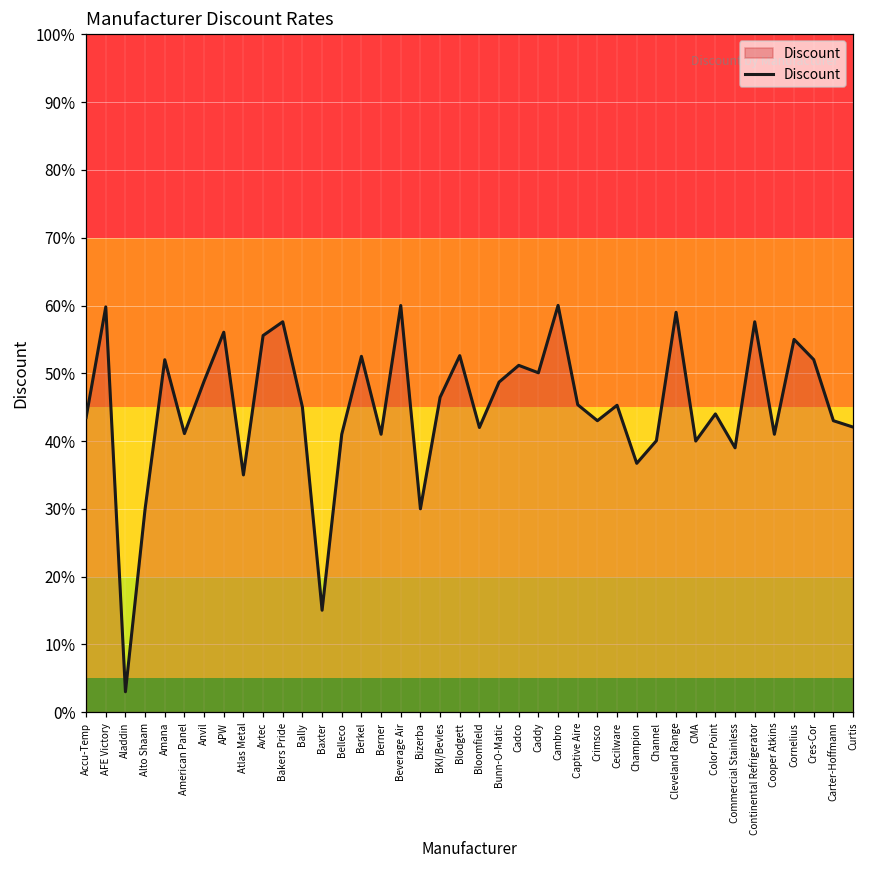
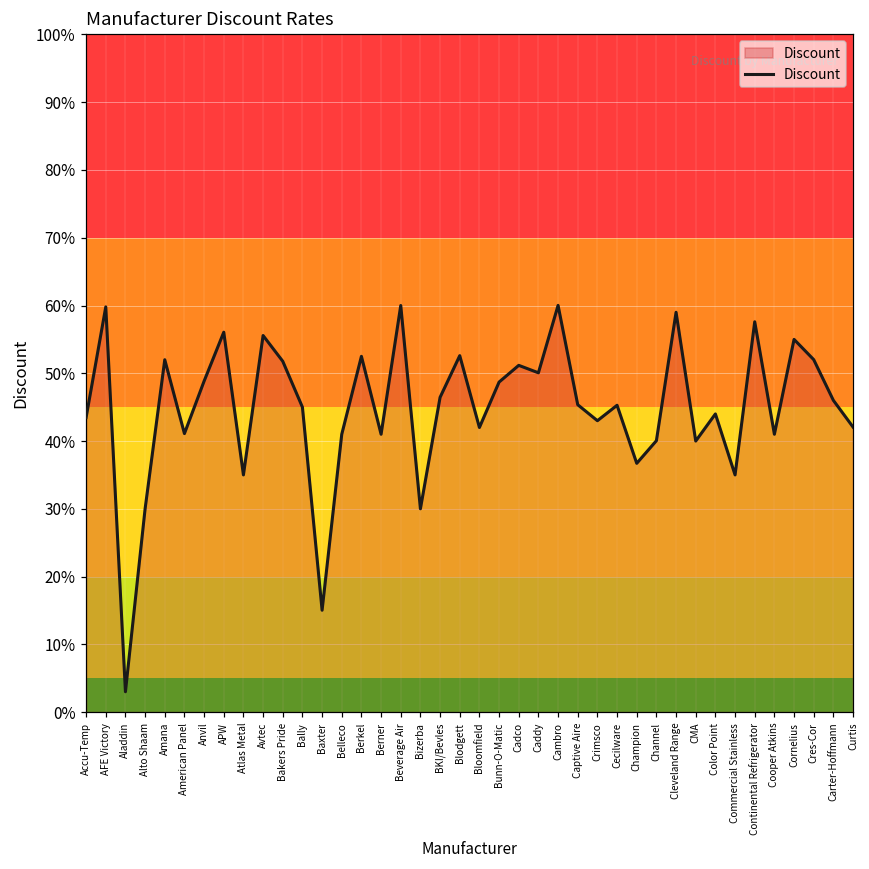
  {
    "Accu-Temp": "43%",
    "AFE Victory": "60%",
    "Aladdin": "3%",
    "Alto Shaam": "30%",
    "Amana": "52%",
    "American Panel": "41%",
    "Anvil": "49%",
    "APW": "56%",
    "Atlas Metal": "35%",
    "Avtec": "56%",
-   "Bakers Pride": "58%",
+   "Bakers Pride": "52%",
    "Bally": "45%",
    "Baxter": "15%",
    "Belleco": "41%",
    "Berkel": "53%",
    "Berner": "41%",
    "Beverage Air": "60%",
    "Bizerba": "30%",
    "BKI/Bevles": "46%",
    "Blodgett": "53%",
    "Bloomfield": "42%",
    "Bunn-O-Matic": "49%",
    "Cadco": "51%",
    "Caddy": "50%",
    "Cambro": "60%",
    "Captive Aire": "45%",
    "Crimsco": "43%",
    "Cecilware": "45%",
    "Champion": "37%",
    "Channel": "40%",
    "Cleveland Range": "59%",
    "CMA": "40%",
    "Color Point": "44%",
-   "Commercial Stainless": "39%",
+   "Commercial Stainless": "35%",
    "Continental Refrigerator": "58%",
    "Cooper Atkins": "41%",
    "Cornelius": "55%",
    "Cres-Cor": "52%",
-   "Carter-Hoffmann": "43%",
+   "Carter-Hoffmann": "46%",
    "Curtis": "42%"
  }
